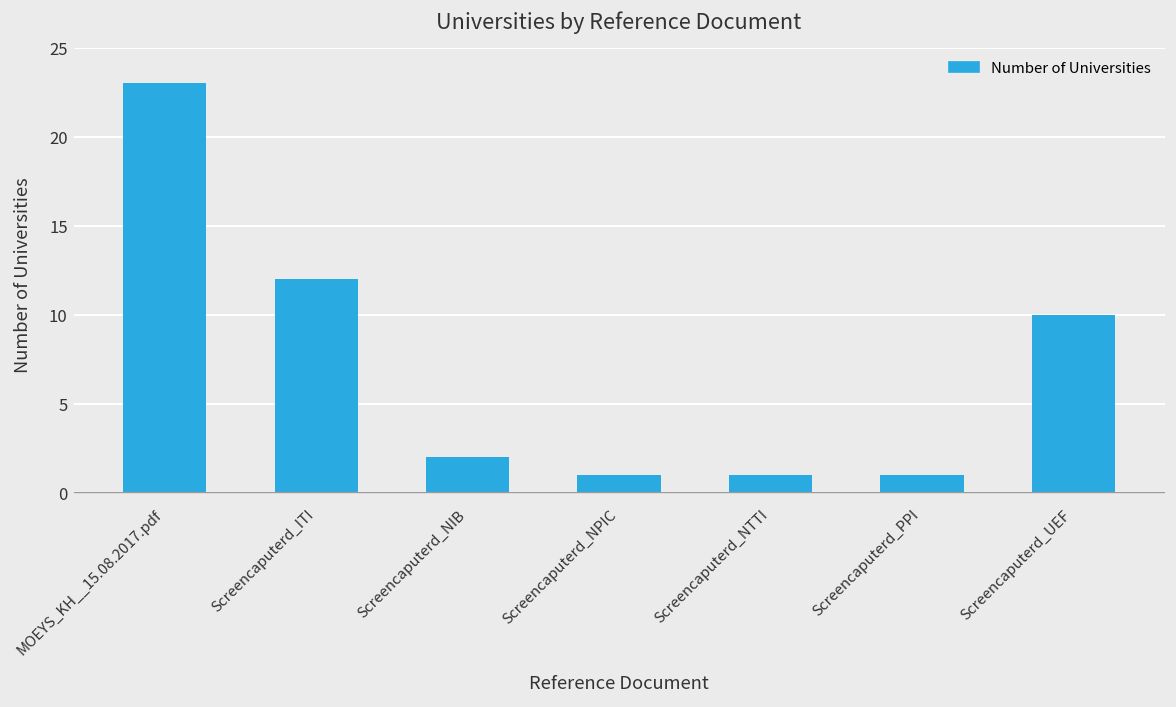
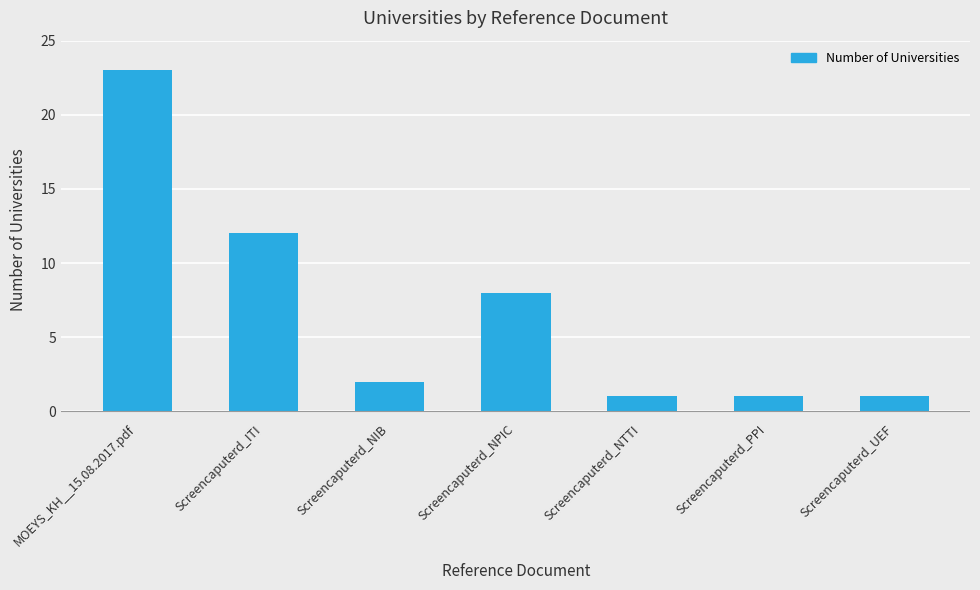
  {
    "MOEYS_KH__15.08.2017.pdf": 23,
    "Screencaputerd_ITI": 12,
    "Screencaputerd_NIB": 2,
-   "Screencaputerd_NPIC": 1,
+   "Screencaputerd_NPIC": 8,
    "Screencaputerd_NTTI": 1,
    "Screencaputerd_PPI": 1,
-   "Screencaputerd_UEF": 10
+   "Screencaputerd_UEF": 1
  }
